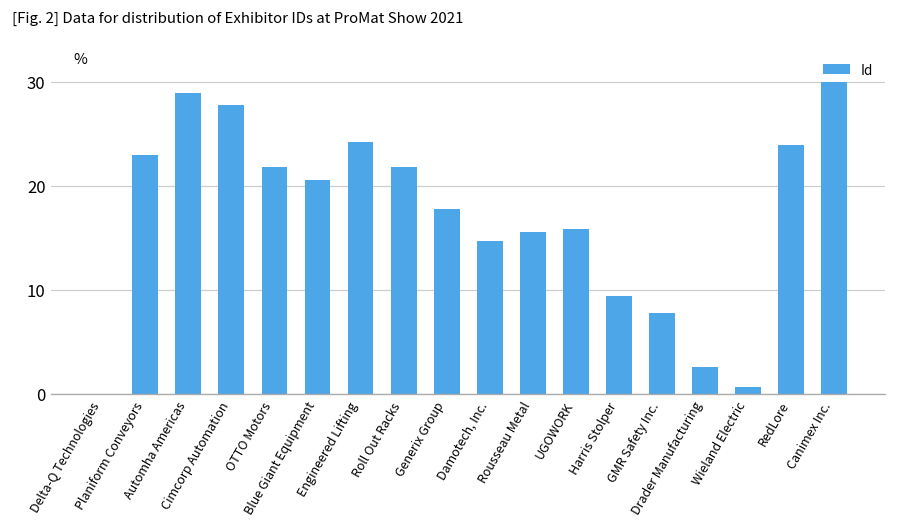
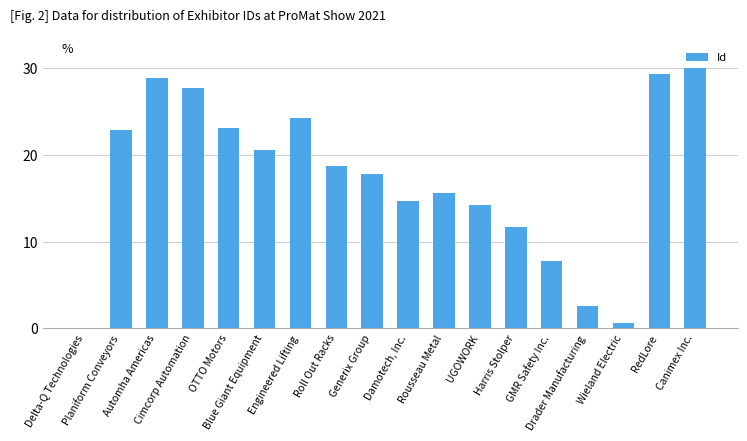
  {
    "Delta-Q Technologies": 0,
    "Planiform Conveyors": 23,
    "Automha Americas": 29,
    "Cimcorp Automation": 28,
-   "OTTO Motors": 22,
+   "OTTO Motors": 23,
    "Blue Giant Equipment": 21,
    "Engineered Lifting": 24,
-   "Roll Out Racks": 22,
+   "Roll Out Racks": 19,
    "Generix Group": 18,
    "Damotech, Inc.": 15,
    "Rousseau Metal": 16,
-   "UGOWORK": 16,
-   "Harris Stolper": 9,
+   "UGOWORK": 14,
+   "Harris Stolper": 12,
    "GMR Safety Inc.": 8,
    "Drader Manufacturing": 3,
    "Wieland Electric": 1,
-   "RedLore": 24,
+   "RedLore": 29,
    "Canimex Inc.": 30
  }
